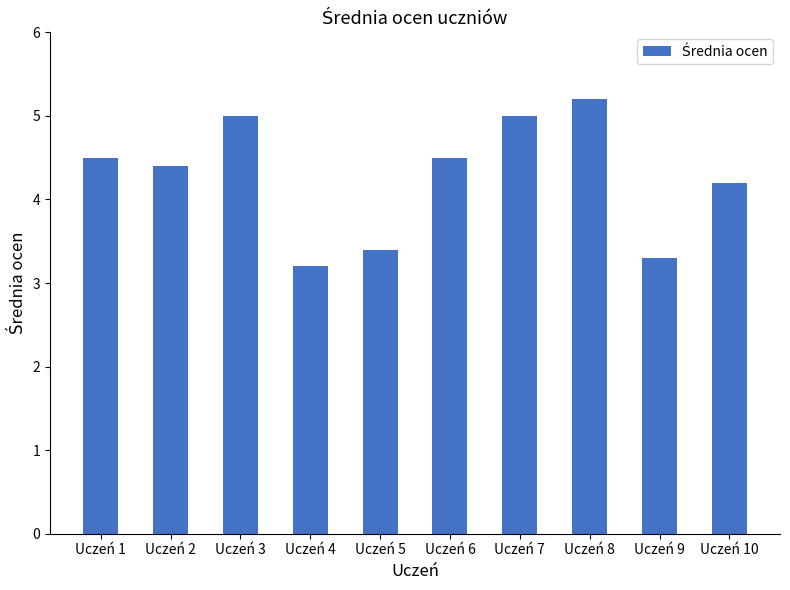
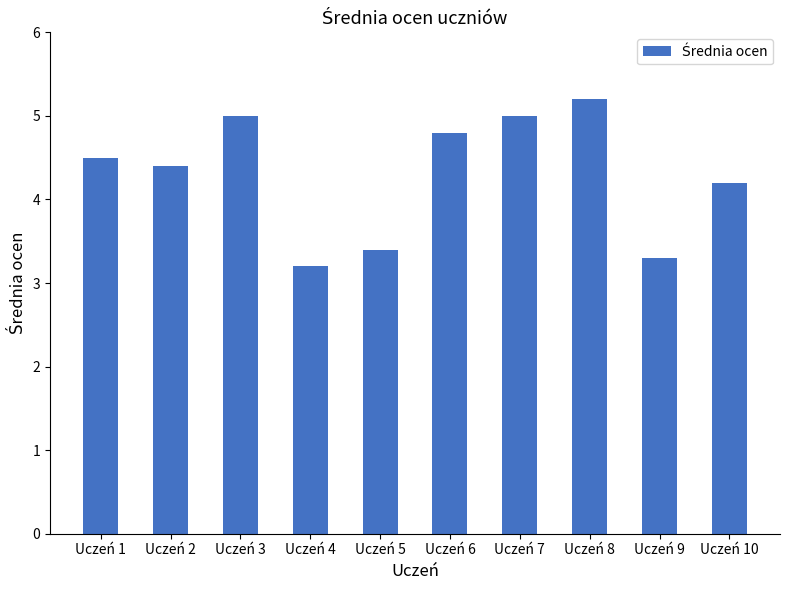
  {
    "Uczeń 1": 4.5,
    "Uczeń 2": 4.4,
    "Uczeń 3": 5.0,
    "Uczeń 4": 3.2,
    "Uczeń 5": 3.4,
-   "Uczeń 6": 4.5,
+   "Uczeń 6": 4.8,
    "Uczeń 7": 5.0,
    "Uczeń 8": 5.2,
    "Uczeń 9": 3.3,
    "Uczeń 10": 4.2
  }
